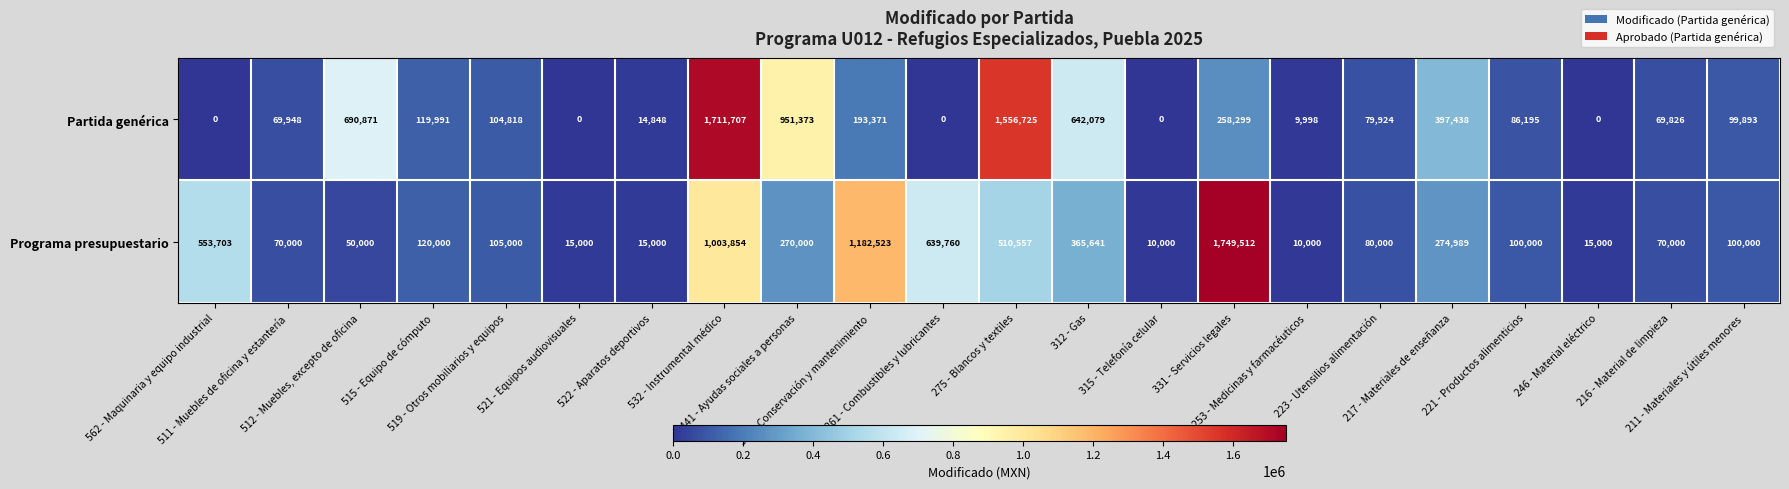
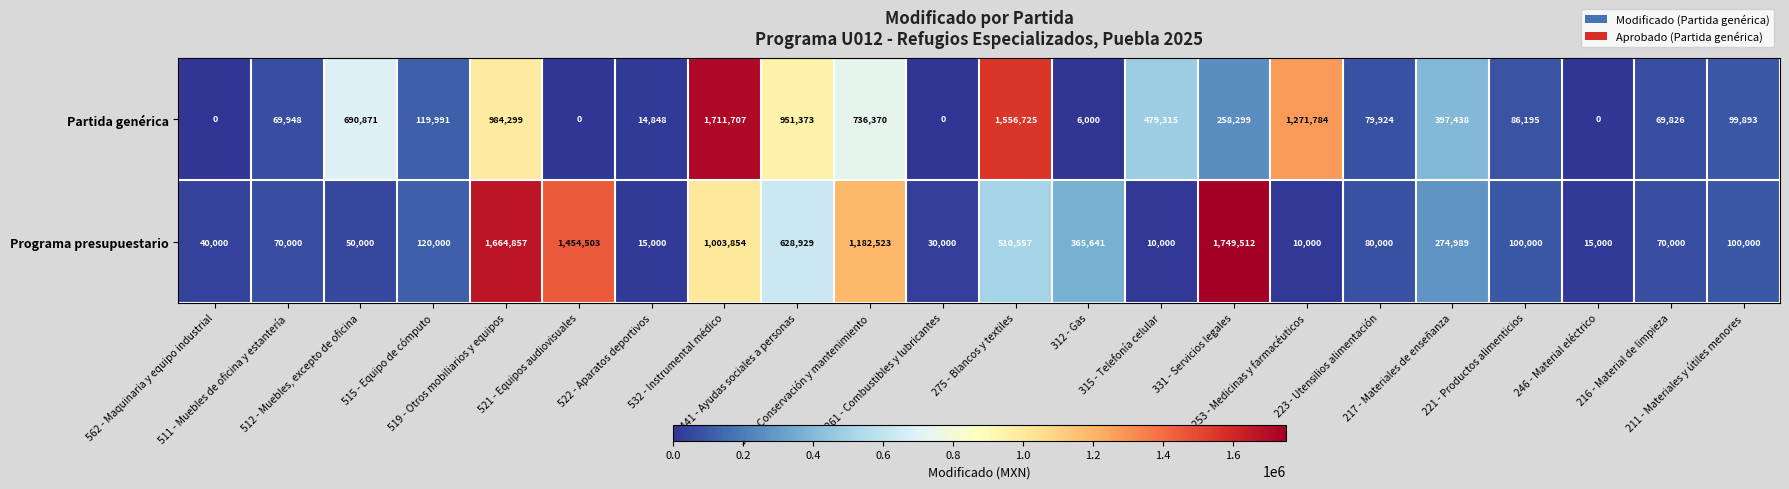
  {
    "Partida genérica": {
      "562 - Maquinaria y equipo industrial": "0",
      "511 - Muebles de oficina y estantería": "69,948",
      "512 - Muebles, excepto de oficina": "690,871",
      "515 - Equipo de cómputo": "119,991",
-     "519 - Otros mobiliarios y equipos": "104,818",
+     "519 - Otros mobiliarios y equipos": "984,299",
      "521 - Equipos audiovisuales": "0",
      "522 - Aparatos deportivos": "14,848",
      "532 - Instrumental médico": "1,711,707",
      "441 - Ayudas sociales a personas": "951,373",
-     "351 - Conservación y mantenimiento": "193,371",
+     "351 - Conservación y mantenimiento": "736,370",
      "261 - Combustibles y lubricantes": "0",
      "275 - Blancos y textiles": "1,556,725",
-     "312 - Gas": "642,079",
-     "315 - Telefonía celular": "0",
+     "312 - Gas": "6,000",
+     "315 - Telefonía celular": "479,315",
      "331 - Servicios legales": "258,299",
-     "253 - Medicinas y farmacéuticos": "9,998",
+     "253 - Medicinas y farmacéuticos": "1,271,784",
      "223 - Utensilios alimentación": "79,924",
      "217 - Materiales de enseñanza": "397,438",
      "221 - Productos alimenticios": "86,195",
      "246 - Material eléctrico": "0",
      "216 - Material de limpieza": "69,826",
      "211 - Materiales y útiles menores": "99,893"
    },
    "Programa presupuestario": {
-     "562 - Maquinaria y equipo industrial": "553,703",
+     "562 - Maquinaria y equipo industrial": "40,000",
      "511 - Muebles de oficina y estantería": "70,000",
      "512 - Muebles, excepto de oficina": "50,000",
      "515 - Equipo de cómputo": "120,000",
-     "519 - Otros mobiliarios y equipos": "105,000",
-     "521 - Equipos audiovisuales": "15,000",
+     "519 - Otros mobiliarios y equipos": "1,664,857",
+     "521 - Equipos audiovisuales": "1,454,503",
      "522 - Aparatos deportivos": "15,000",
      "532 - Instrumental médico": "1,003,854",
-     "441 - Ayudas sociales a personas": "270,000",
+     "441 - Ayudas sociales a personas": "628,929",
      "351 - Conservación y mantenimiento": "1,182,523",
-     "261 - Combustibles y lubricantes": "639,760",
+     "261 - Combustibles y lubricantes": "30,000",
      "275 - Blancos y textiles": "510,557",
      "312 - Gas": "365,641",
      "315 - Telefonía celular": "10,000",
      "331 - Servicios legales": "1,749,512",
      "253 - Medicinas y farmacéuticos": "10,000",
      "223 - Utensilios alimentación": "80,000",
      "217 - Materiales de enseñanza": "274,989",
      "221 - Productos alimenticios": "100,000",
      "246 - Material eléctrico": "15,000",
      "216 - Material de limpieza": "70,000",
      "211 - Materiales y útiles menores": "100,000"
    }
  }
